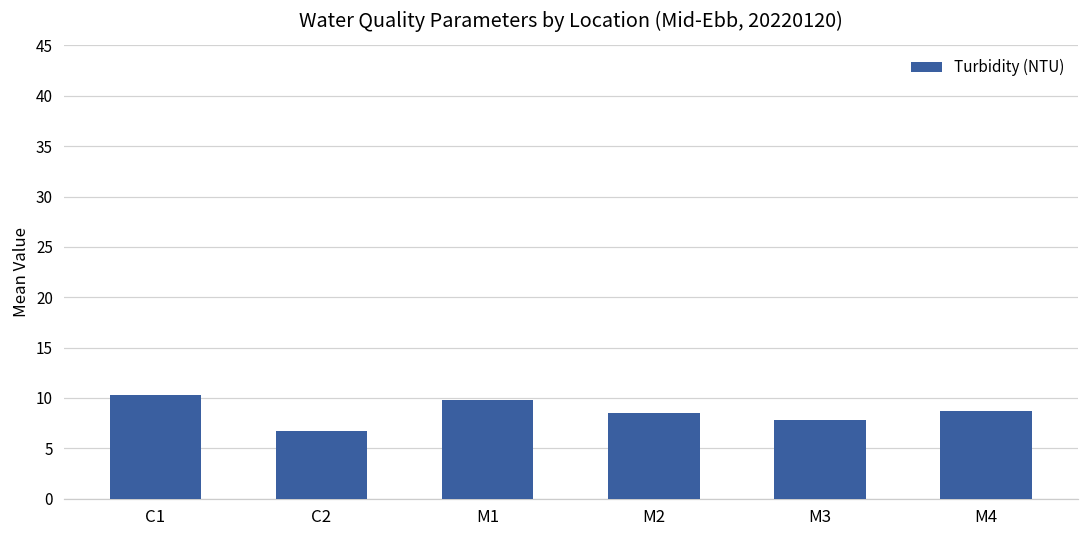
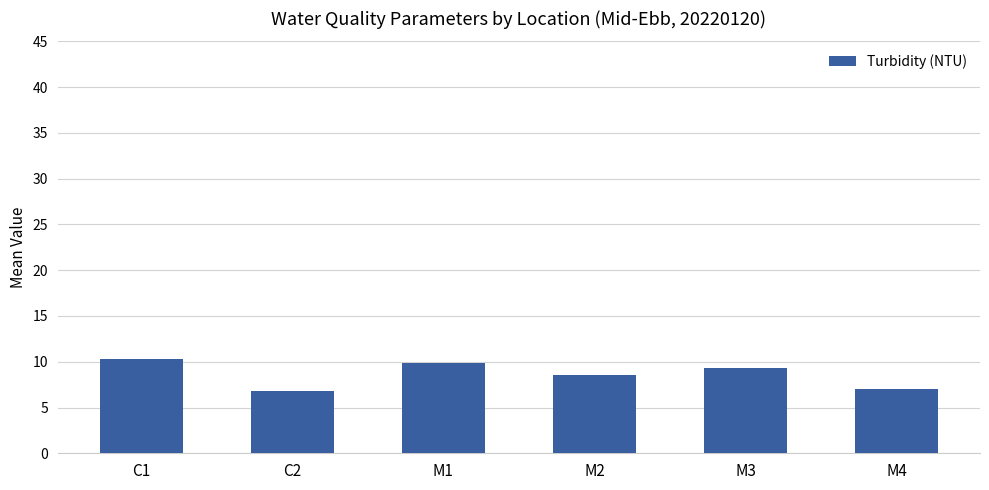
  {
    "C1": 10,
    "C2": 7,
    "M1": 10,
    "M2": 9,
-   "M3": 8,
-   "M4": 9
+   "M3": 9,
+   "M4": 7
  }
